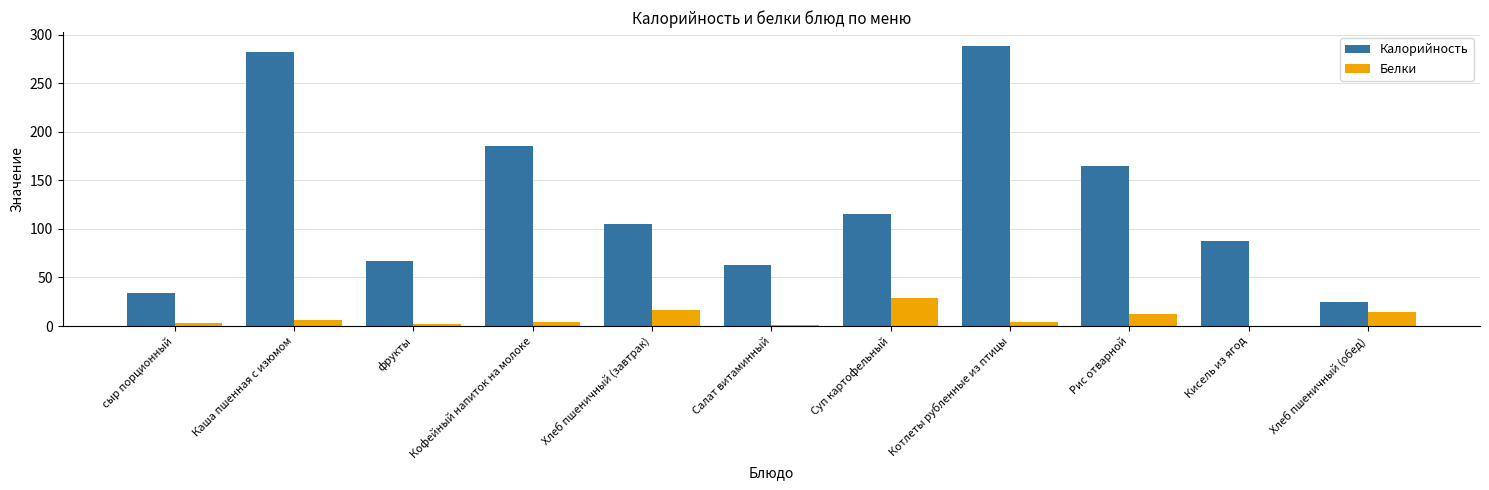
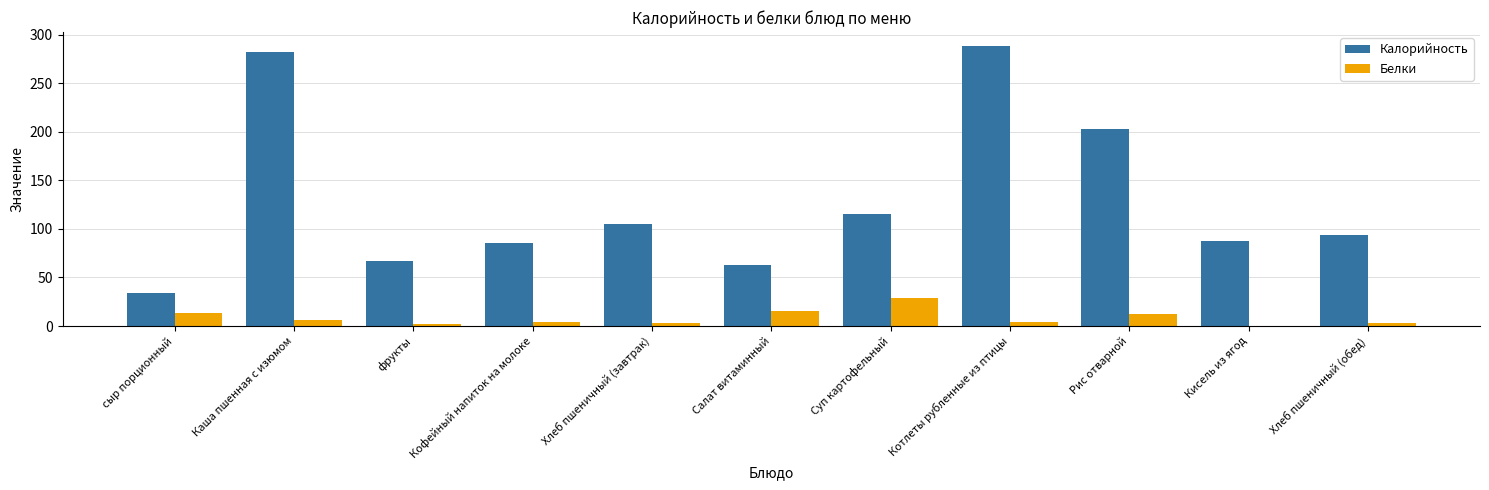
  {
    "Калорийность": {
      "сыр порционный": 30,
      "Каша пшенная с изюмом": 280,
      "фрукты": 70,
-     "Кофейный напиток на молоке": 190,
+     "Кофейный напиток на молоке": 80,
      "Хлеб пшеничный (завтрак)": 100,
      "Салат витаминный": 60,
      "Суп картофельный": 120,
      "Котлеты рубленные из птицы": 290,
-     "Рис отварной": 160,
+     "Рис отварной": 200,
      "Кисель из ягод": 90,
-     "Хлеб пшеничный (обед)": 30
+     "Хлеб пшеничный (обед)": 90
    },
    "Белки": {
-     "сыр порционный": 0,
+     "сыр порционный": 10,
      "Каша пшенная с изюмом": 10,
      "Кофейный напиток на молоке": 0,
-     "Хлеб пшеничный (завтрак)": 20,
-     "Салат витаминный": 0,
+     "Хлеб пшеничный (завтрак)": 0,
+     "Салат витаминный": 20,
      "Суп картофельный": 30,
      "Котлеты рубленные из птицы": 0,
      "Рис отварной": 10,
-     "Хлеб пшеничный (обед)": 10
+     "Хлеб пшеничный (обед)": 0
    }
  }
